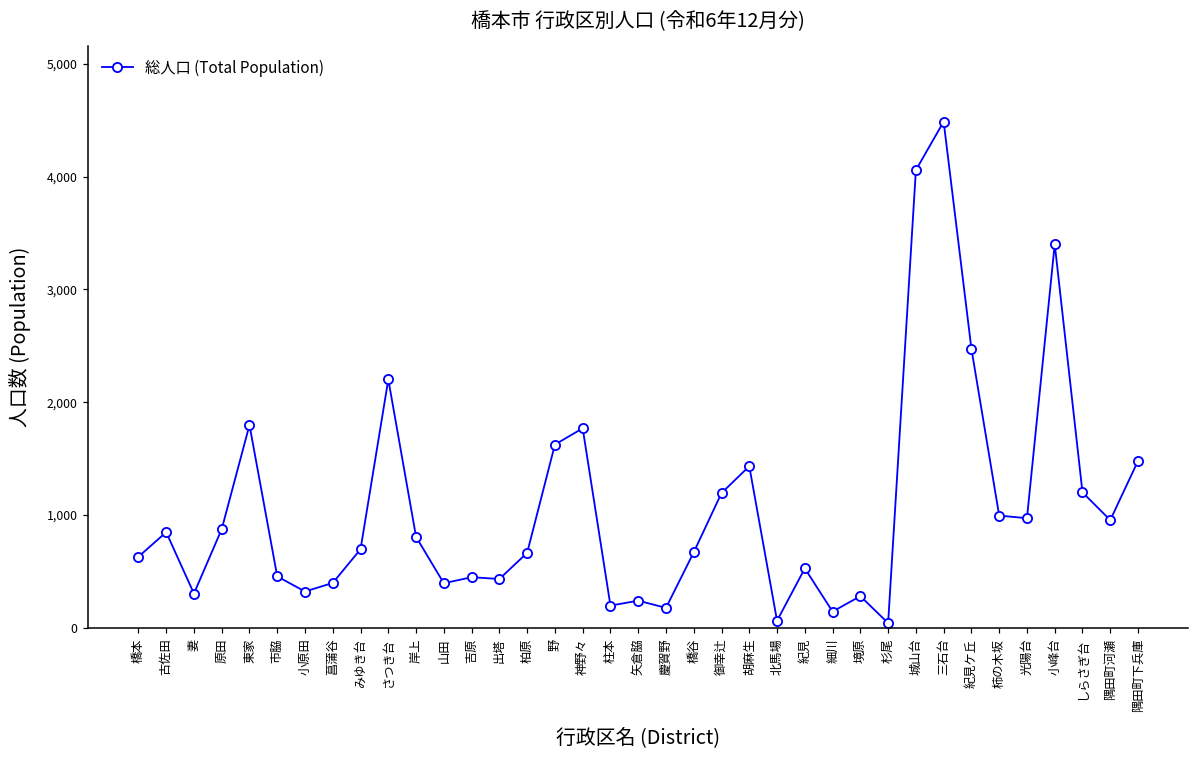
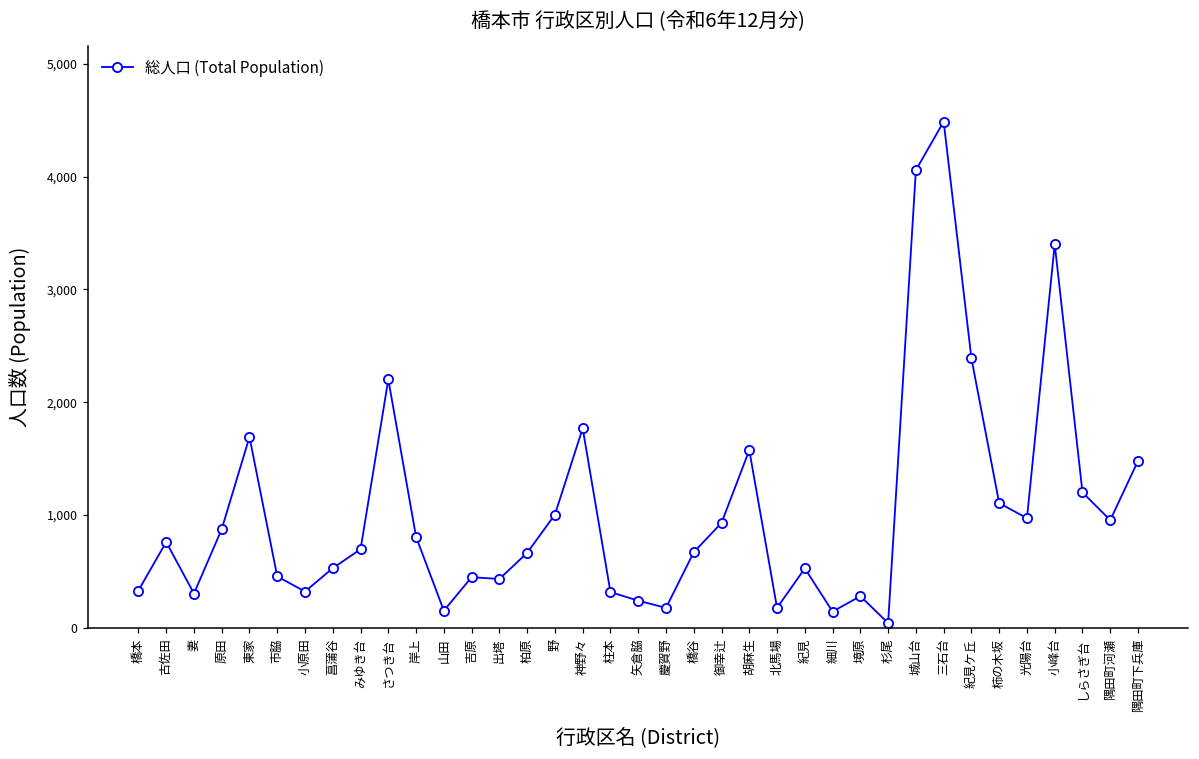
  {
-   "橋本": "630",
-   "古佐田": "850",
+   "橋本": "330",
+   "古佐田": "760",
    "妻": "300",
    "原田": "880",
-   "東家": "1,800",
+   "東家": "1,690",
    "市脇": "460",
    "小原田": "320",
-   "菖蒲谷": "400",
+   "菖蒲谷": "530",
    "みゆき台": "700",
    "さつき台": "2,200",
    "岸上": "810",
-   "山田": "400",
+   "山田": "150",
    "吉原": "450",
    "出塔": "430",
    "柏原": "670",
-   "野": "1,630",
+   "野": "1,000",
    "神野々": "1,770",
-   "柱本": "200",
+   "柱本": "320",
    "矢倉脇": "240",
    "慶賀野": "180",
    "橋谷": "670",
-   "御幸辻": "1,200",
-   "胡麻生": "1,430",
-   "北馬場": "60",
+   "御幸辻": "930",
+   "胡麻生": "1,580",
+   "北馬場": "180",
    "紀見": "530",
    "細川": "140",
    "境原": "280",
    "杉尾": "40",
    "城山台": "4,060",
    "三石台": "4,490",
-   "紀見ケ丘": "2,470",
-   "柿の木坂": "1,000",
+   "紀見ケ丘": "2,390",
+   "柿の木坂": "1,110",
    "光陽台": "970",
    "小峰台": "3,400",
    "しらさぎ台": "1,200",
    "隅田町河瀬": "960",
    "隅田町下兵庫": "1,480"
  }
